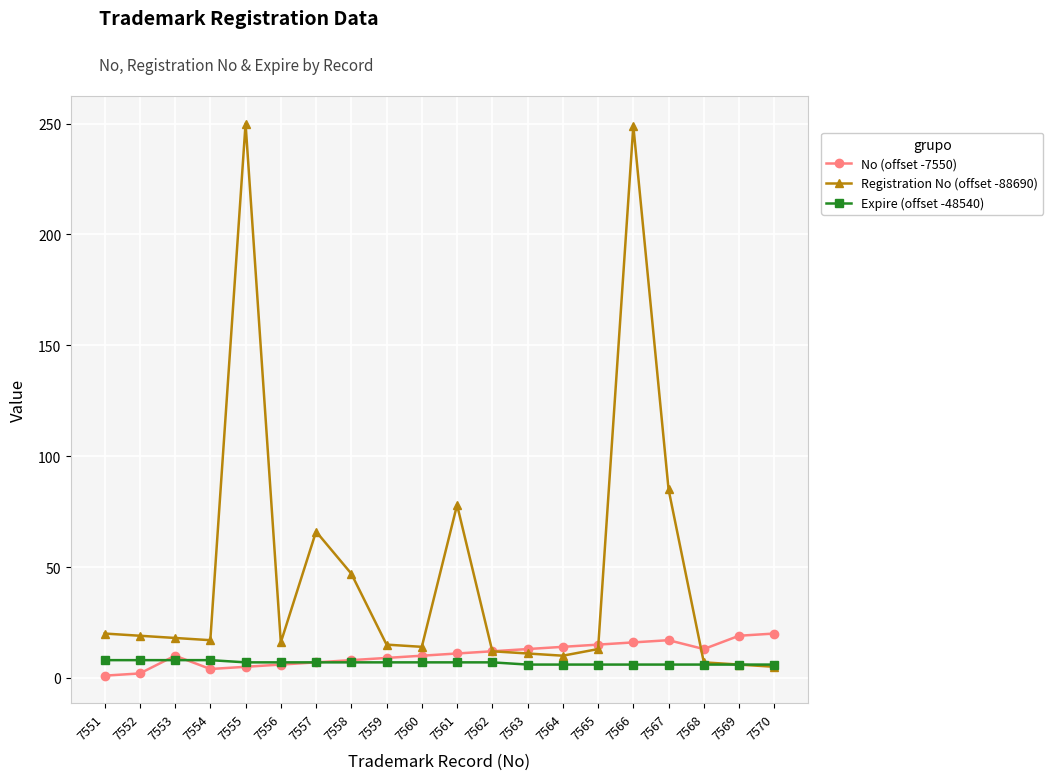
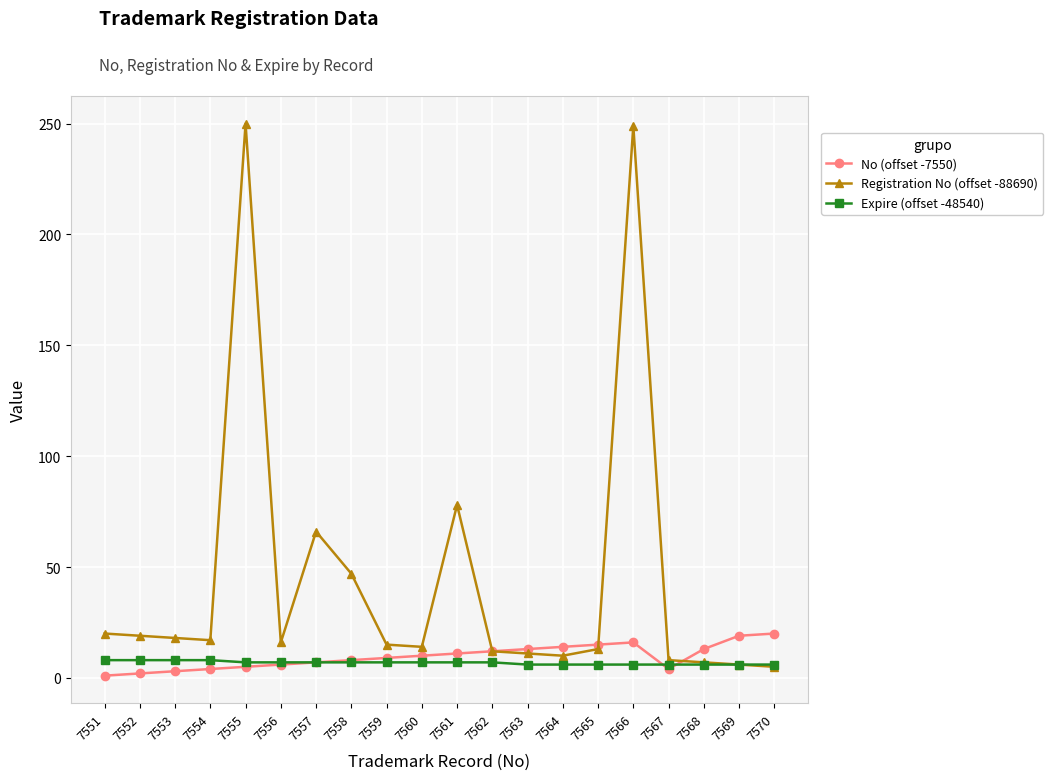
  {
    "No (offset -7550)": {
      "7551": 1,
      "7552": 2,
-     "7553": 10,
+     "7553": 3,
      "7554": 4,
      "7555": 5,
      "7559": 9,
      "7560": 10,
      "7561": 11,
      "7563": 13,
      "7564": 14,
      "7565": 15,
      "7566": 16,
-     "7567": 17,
+     "7567": 4,
      "7568": 13,
      "7569": 19,
      "7570": 20
    },
    "Registration No (offset -88690)": {
      "7551": 20,
      "7552": 19,
      "7553": 18,
      "7554": 17,
      "7555": 250,
      "7556": 16,
      "7557": 66,
      "7558": 47,
      "7559": 15,
      "7560": 14,
      "7561": 78,
      "7563": 11,
      "7564": 10,
      "7565": 13,
      "7566": 249,
-     "7567": 85
+     "7567": 8
    },
    "Expire (offset -48540)": {
      "7551": 8,
      "7552": 8,
      "7553": 8,
      "7554": 8,
      "7555": 7,
      "7559": 7,
      "7560": 7,
      "7561": 7,
      "7562": 7,
      "7563": 6,
      "7564": 6,
      "7565": 6,
      "7566": 6,
      "7567": 6
    }
  }
